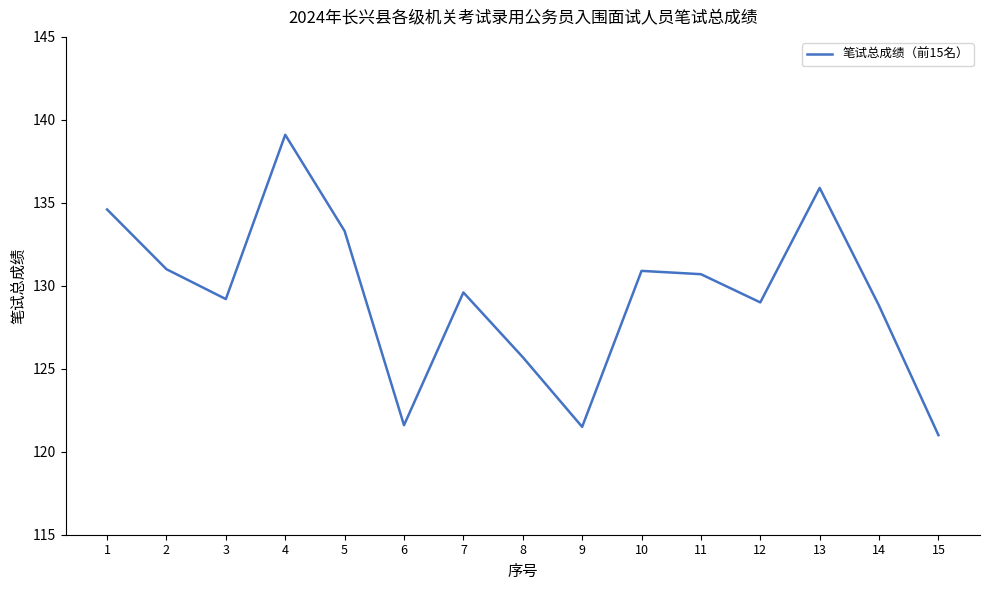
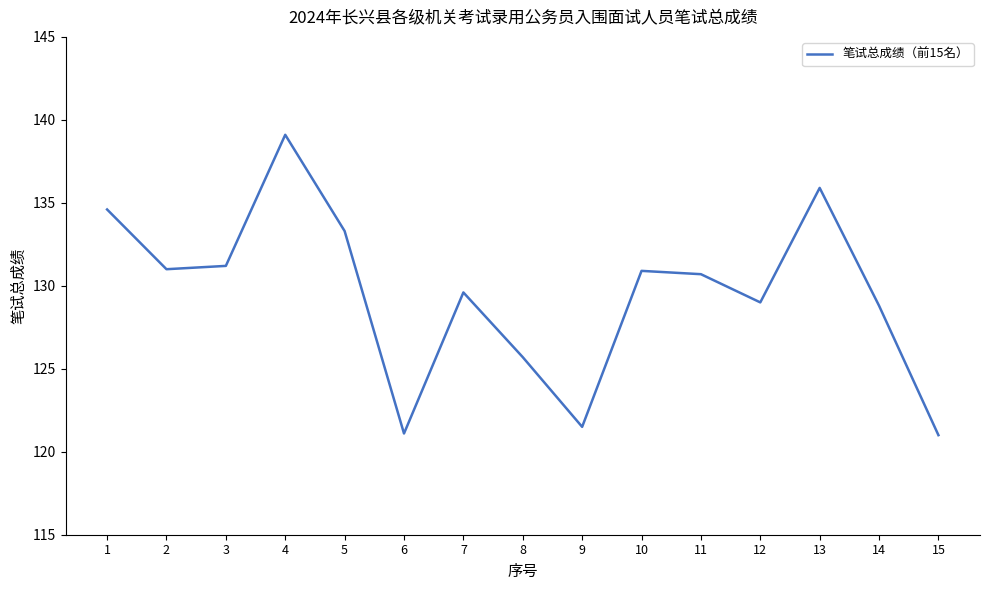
  {
    "1": 134.6,
    "2": 131.0,
-   "3": 129.2,
+   "3": 131.2,
    "4": 139.1,
    "5": 133.3,
-   "6": 121.6,
+   "6": 121.1,
    "7": 129.6,
    "8": 125.7,
    "9": 121.5,
    "10": 130.9,
    "11": 130.7,
    "12": 129.0,
    "13": 135.9,
    "14": 128.8,
    "15": 121.0
  }
